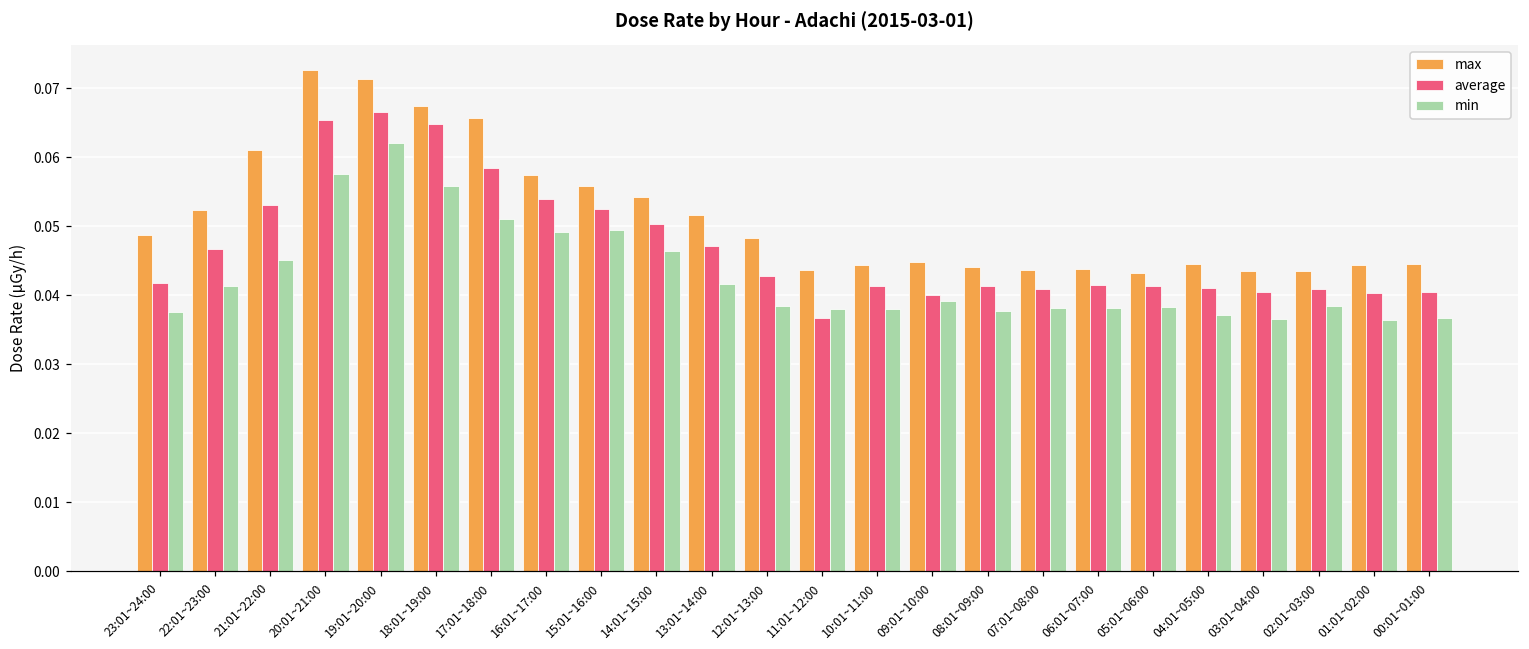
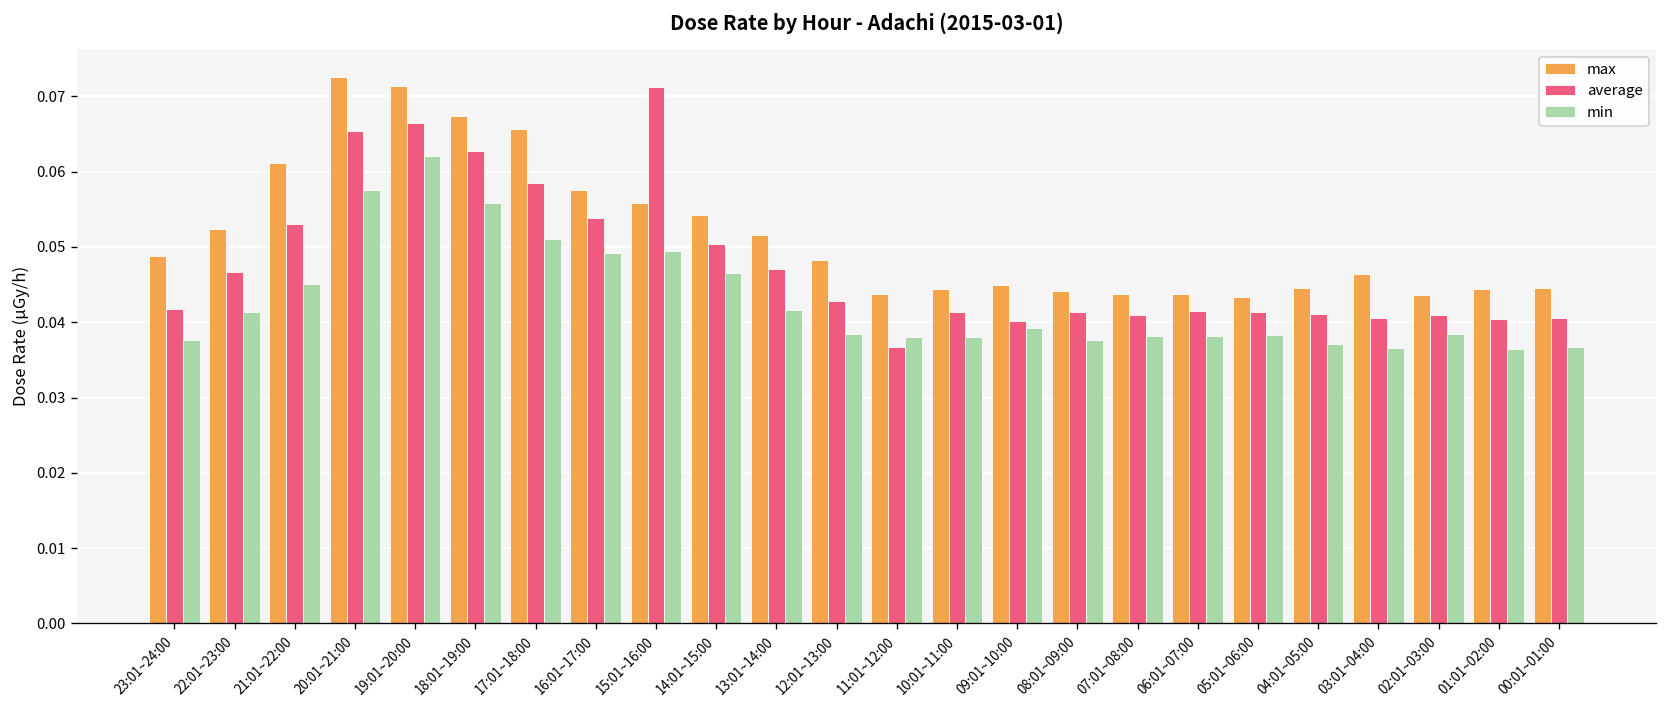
  {
    "max": {
      "23:01~24:00": 0.049,
      "22:01~23:00": 0.052,
      "21:01~22:00": 0.061,
      "20:01~21:00": 0.073,
      "19:01~20:00": 0.071,
      "18:01~19:00": 0.067,
      "17:01~18:00": 0.066,
      "16:01~17:00": 0.058,
      "15:01~16:00": 0.056,
      "14:01~15:00": 0.054,
      "13:01~14:00": 0.052,
      "12:01~13:00": 0.048,
      "11:01~12:00": 0.044,
      "10:01~11:00": 0.044,
      "09:01~10:00": 0.045,
      "08:01~09:00": 0.044,
      "07:01~08:00": 0.044,
      "06:01~07:00": 0.044,
      "05:01~06:00": 0.043,
      "04:01~05:00": 0.045,
-     "03:01~04:00": 0.044,
+     "03:01~04:00": 0.046,
      "02:01~03:00": 0.044,
      "01:01~02:00": 0.044,
      "00:01~01:00": 0.045
    },
    "average": {
      "23:01~24:00": 0.042,
      "22:01~23:00": 0.047,
      "21:01~22:00": 0.053,
      "20:01~21:00": 0.065,
      "19:01~20:00": 0.067,
-     "18:01~19:00": 0.065,
+     "18:01~19:00": 0.063,
      "17:01~18:00": 0.059,
      "16:01~17:00": 0.054,
-     "15:01~16:00": 0.053,
+     "15:01~16:00": 0.071,
      "14:01~15:00": 0.050,
      "13:01~14:00": 0.047,
      "12:01~13:00": 0.043,
      "11:01~12:00": 0.037,
      "10:01~11:00": 0.041,
      "09:01~10:00": 0.040,
      "08:01~09:00": 0.041,
      "07:01~08:00": 0.041,
      "06:01~07:00": 0.042,
      "05:01~06:00": 0.041,
      "04:01~05:00": 0.041,
      "03:01~04:00": 0.041,
      "02:01~03:00": 0.041,
      "01:01~02:00": 0.040,
      "00:01~01:00": 0.041
    },
    "min": {
      "23:01~24:00": 0.038,
      "22:01~23:00": 0.041,
      "21:01~22:00": 0.045,
      "20:01~21:00": 0.058,
      "19:01~20:00": 0.062,
      "18:01~19:00": 0.056,
      "17:01~18:00": 0.051,
      "16:01~17:00": 0.049,
      "15:01~16:00": 0.050,
      "14:01~15:00": 0.047,
      "13:01~14:00": 0.042,
      "12:01~13:00": 0.038,
      "11:01~12:00": 0.038,
      "10:01~11:00": 0.038,
      "09:01~10:00": 0.039,
      "08:01~09:00": 0.038,
      "07:01~08:00": 0.038,
      "06:01~07:00": 0.038,
      "05:01~06:00": 0.038,
      "04:01~05:00": 0.037,
      "03:01~04:00": 0.037,
      "02:01~03:00": 0.038,
      "01:01~02:00": 0.037,
      "00:01~01:00": 0.037
    }
  }
